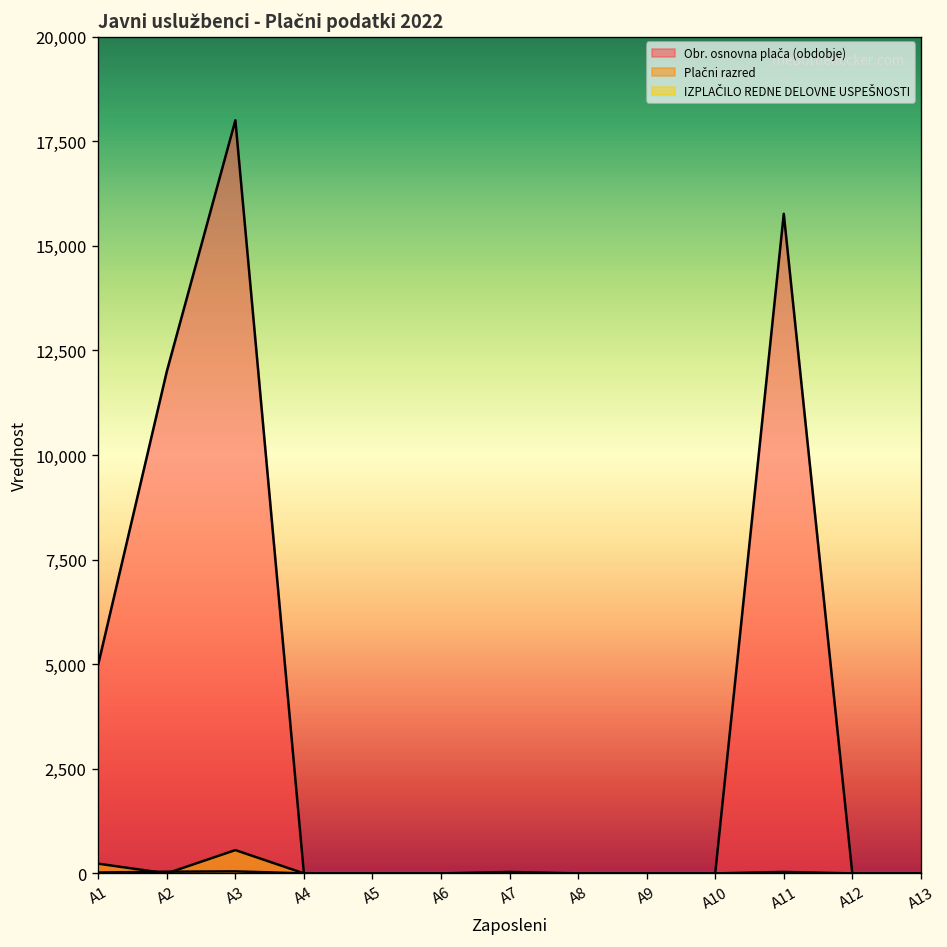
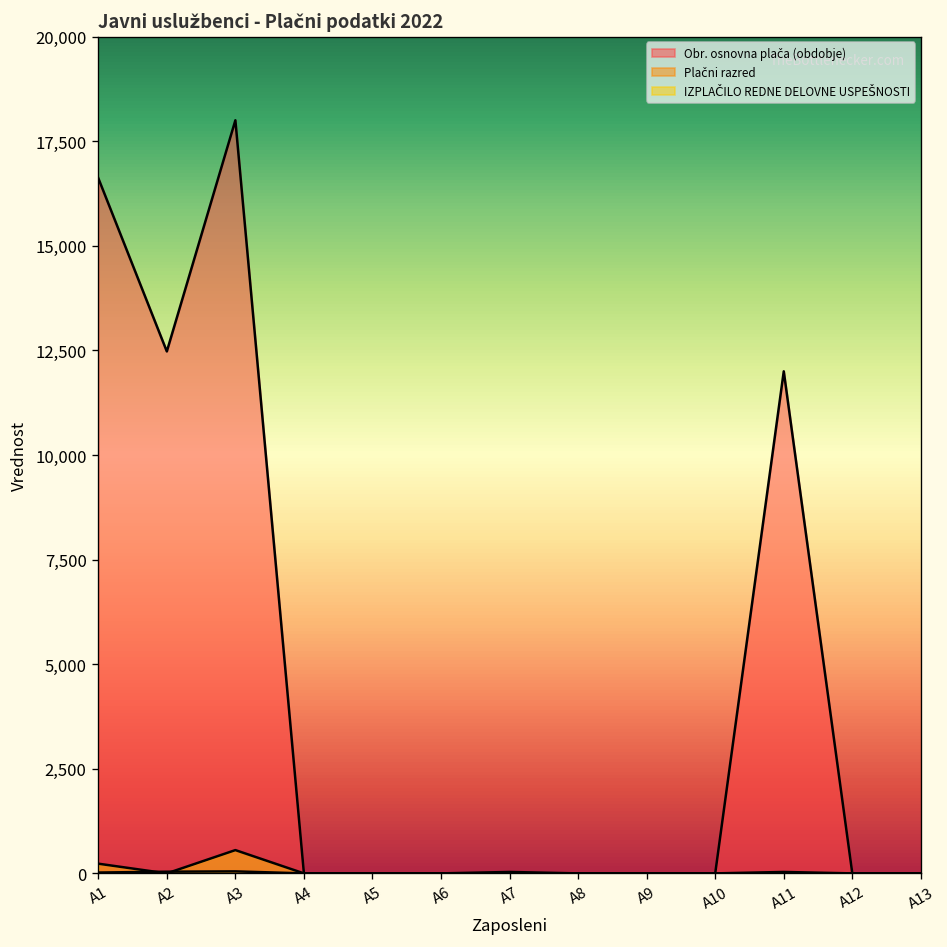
  {
    "Obr. osnovna plača (obdobje)": {
-     "A1": "5,000",
-     "A2": "12,000",
+     "A1": "16,600",
+     "A2": "12,500",
      "A3": "18,000",
-     "A11": "15,800"
+     "A11": "12,000"
    }
  }
